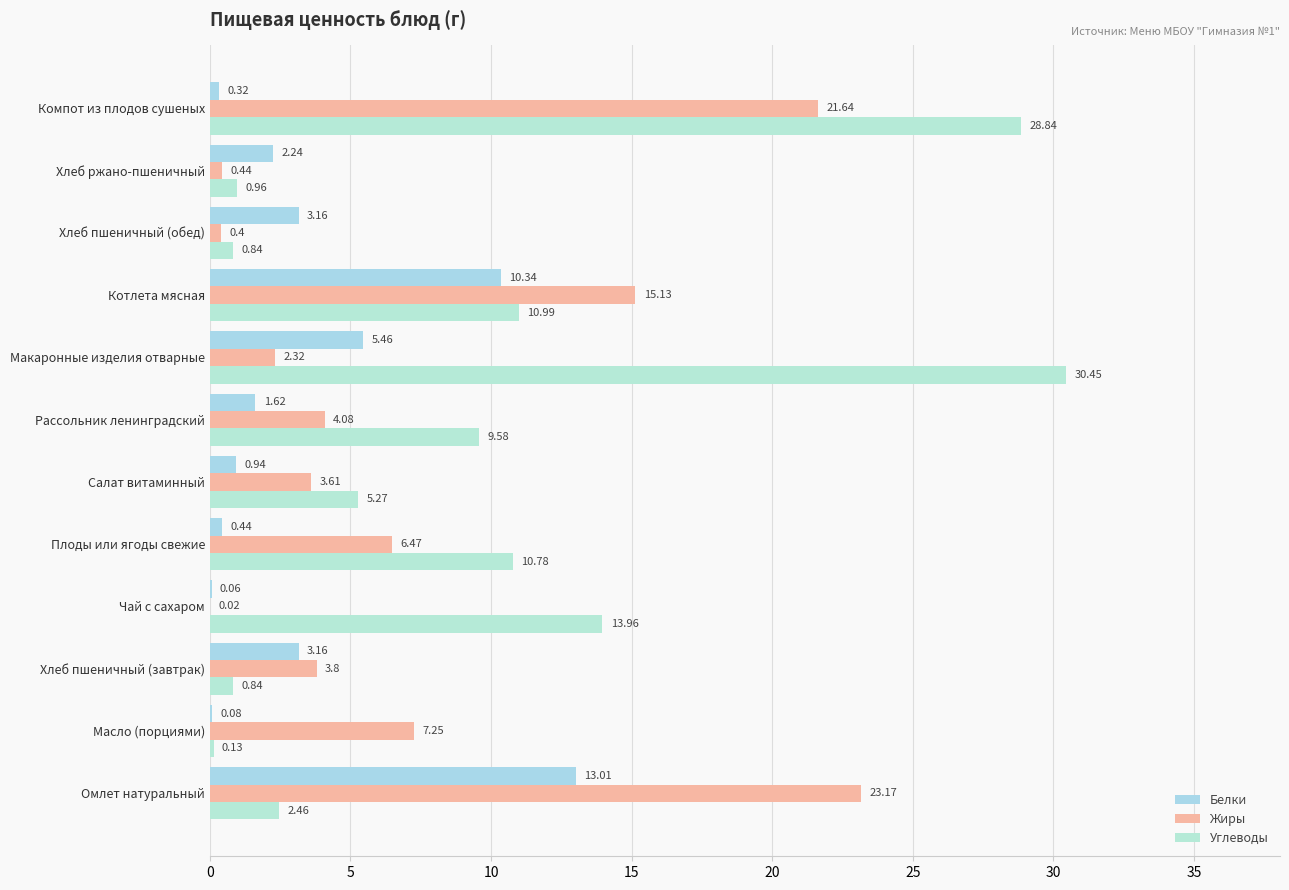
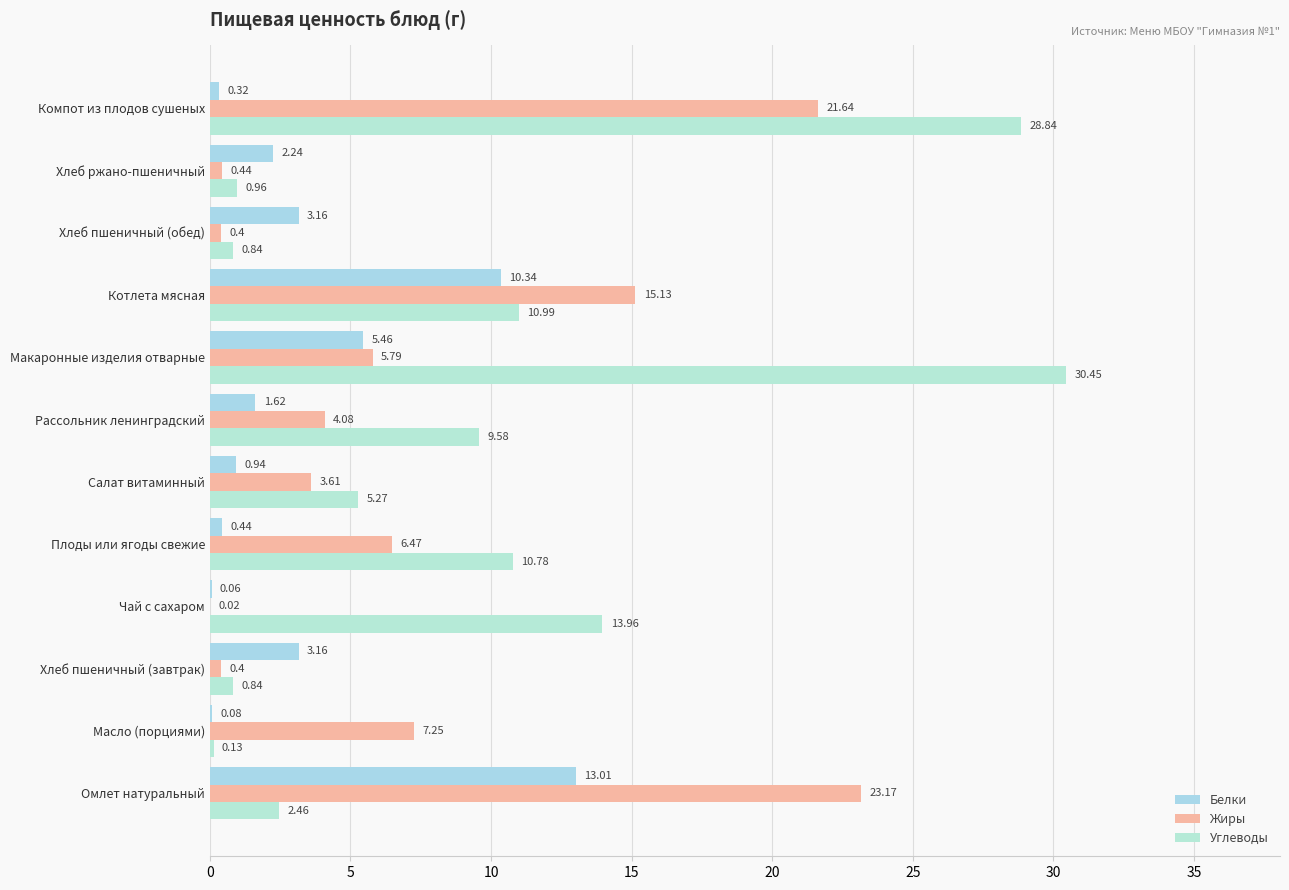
  {
    "Жиры": {
      "Компот из плодов сушеных": 21.64,
      "Хлеб ржано-пшеничный": 0.44,
      "Хлеб пшеничный (обед)": 0.4,
      "Котлета мясная": 15.13,
-     "Макаронные изделия отварные": 2.32,
+     "Макаронные изделия отварные": 5.79,
      "Рассольник ленинградский": 4.08,
      "Салат витаминный": 3.61,
      "Плоды или ягоды свежие": 6.47,
      "Чай с сахаром": 0.02,
-     "Хлеб пшеничный (завтрак)": 3.8,
+     "Хлеб пшеничный (завтрак)": 0.4,
      "Масло (порциями)": 7.25,
      "Омлет натуральный": 23.17
    }
  }
